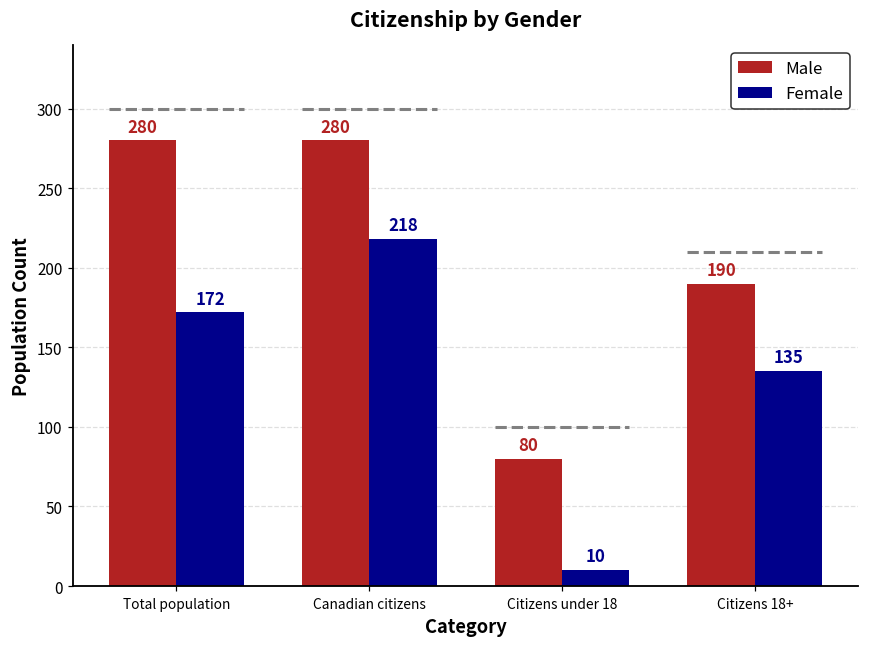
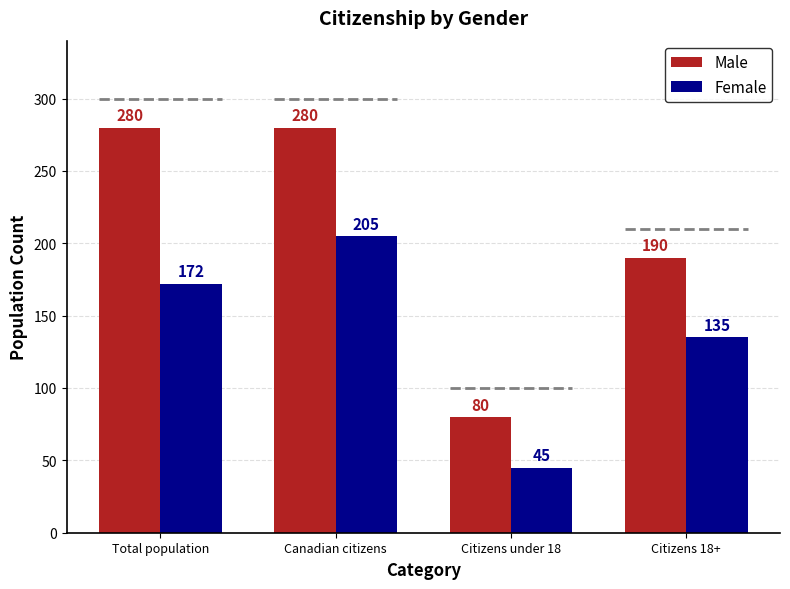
  {
    "Male": {
      "Total population": 280,
      "Canadian citizens": 280,
      "Citizens under 18": 80,
      "Citizens 18+": 190
    },
    "Female": {
      "Total population": 172,
-     "Canadian citizens": 218,
-     "Citizens under 18": 10,
+     "Canadian citizens": 205,
+     "Citizens under 18": 45,
      "Citizens 18+": 135
    }
  }
